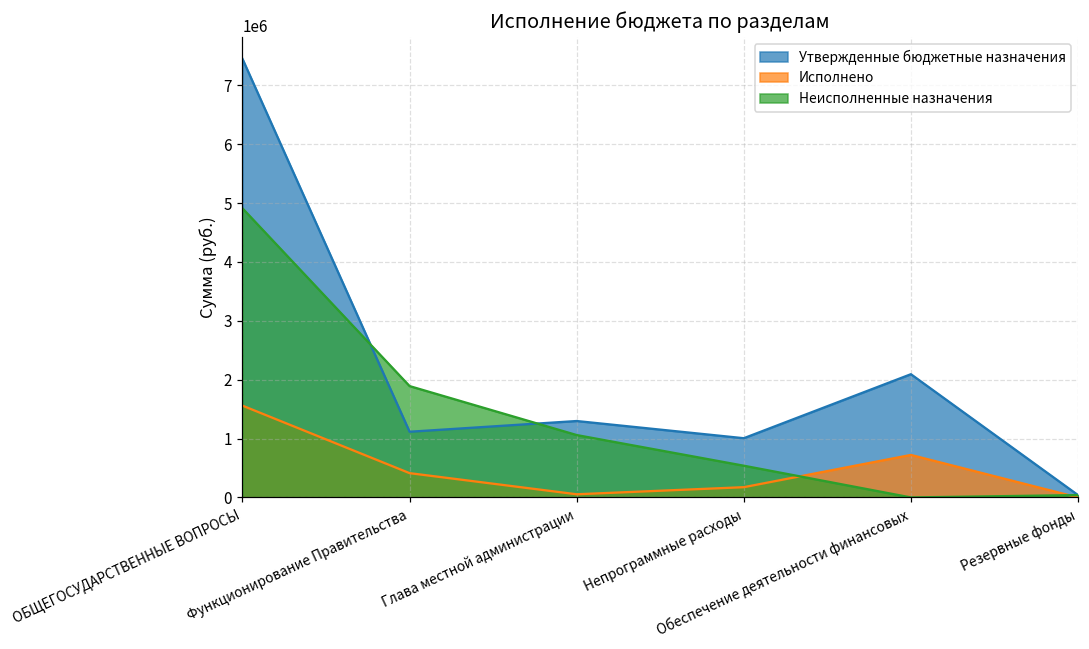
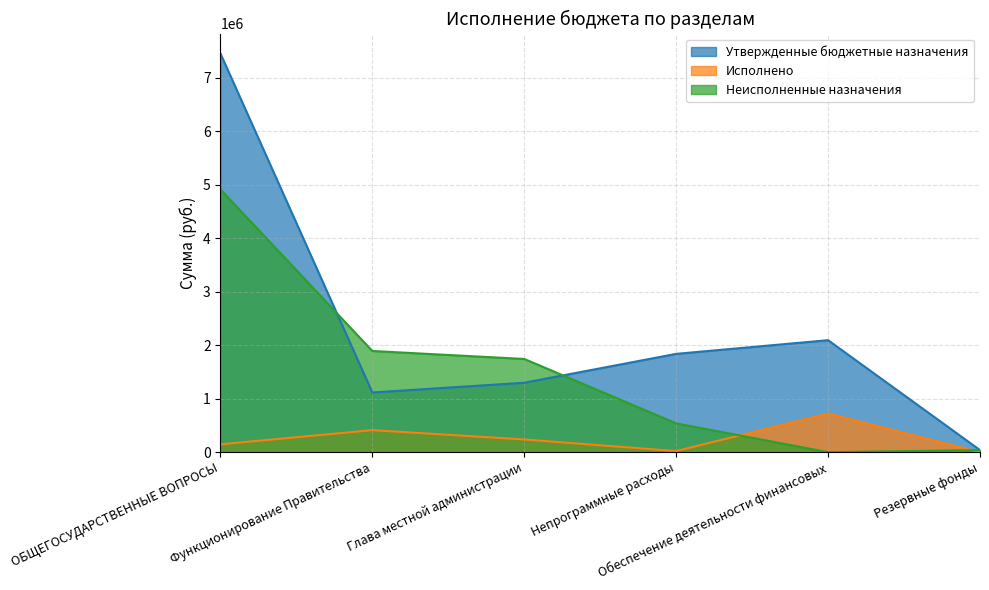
  {
    "Утвержденные бюджетные назначения": {
      "ОБЩЕГОСУДАРСТВЕННЫЕ ВОПРОСЫ": 7400000,
      "Функционирование Правительства": 1100000,
      "Глава местной администрации": 1300000,
-     "Непрограммные расходы": 1000000,
+     "Непрограммные расходы": 1800000,
      "Обеспечение деятельности финансовых": 2100000
    },
    "Исполнено": {
-     "ОБЩЕГОСУДАРСТВЕННЫЕ ВОПРОСЫ": 1600000,
+     "ОБЩЕГОСУДАРСТВЕННЫЕ ВОПРОСЫ": 100000,
      "Функционирование Правительства": 400000,
-     "Глава местной администрации": 100000,
-     "Непрограммные расходы": 200000,
+     "Глава местной администрации": 200000,
+     "Непрограммные расходы": 0,
      "Обеспечение деятельности финансовых": 700000
    },
    "Неисполненные назначения": {
      "ОБЩЕГОСУДАРСТВЕННЫЕ ВОПРОСЫ": 4900000,
      "Функционирование Правительства": 1900000,
-     "Глава местной администрации": 1100000,
+     "Глава местной администрации": 1700000,
      "Непрограммные расходы": 500000,
      "Обеспечение деятельности финансовых": 0
    }
  }
